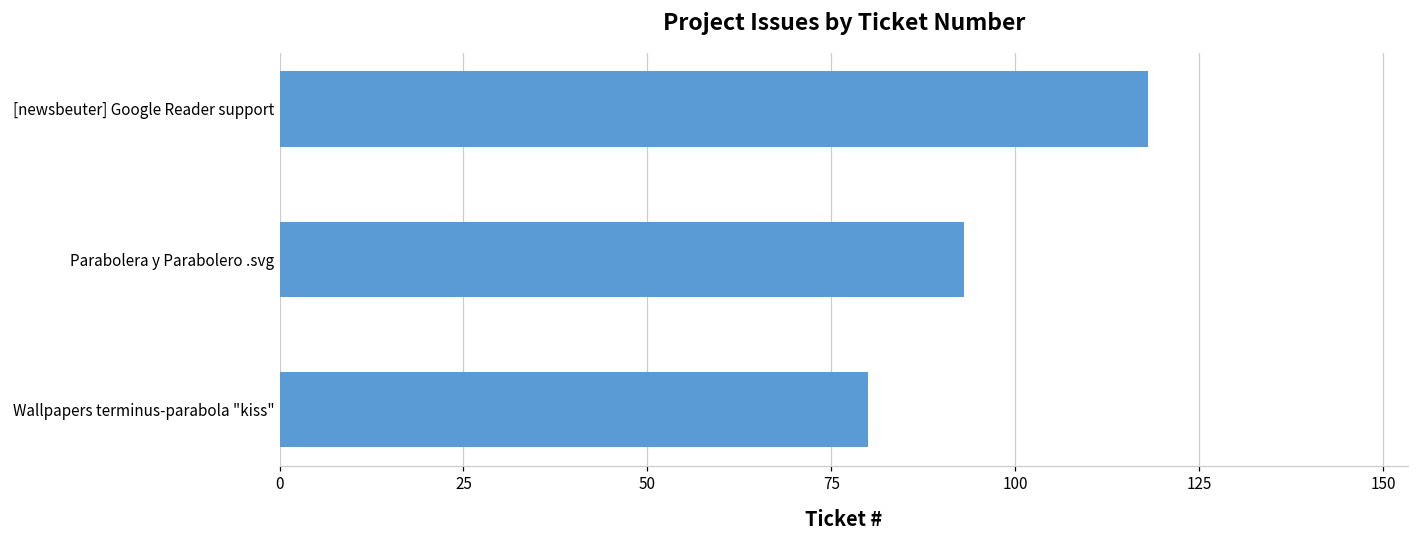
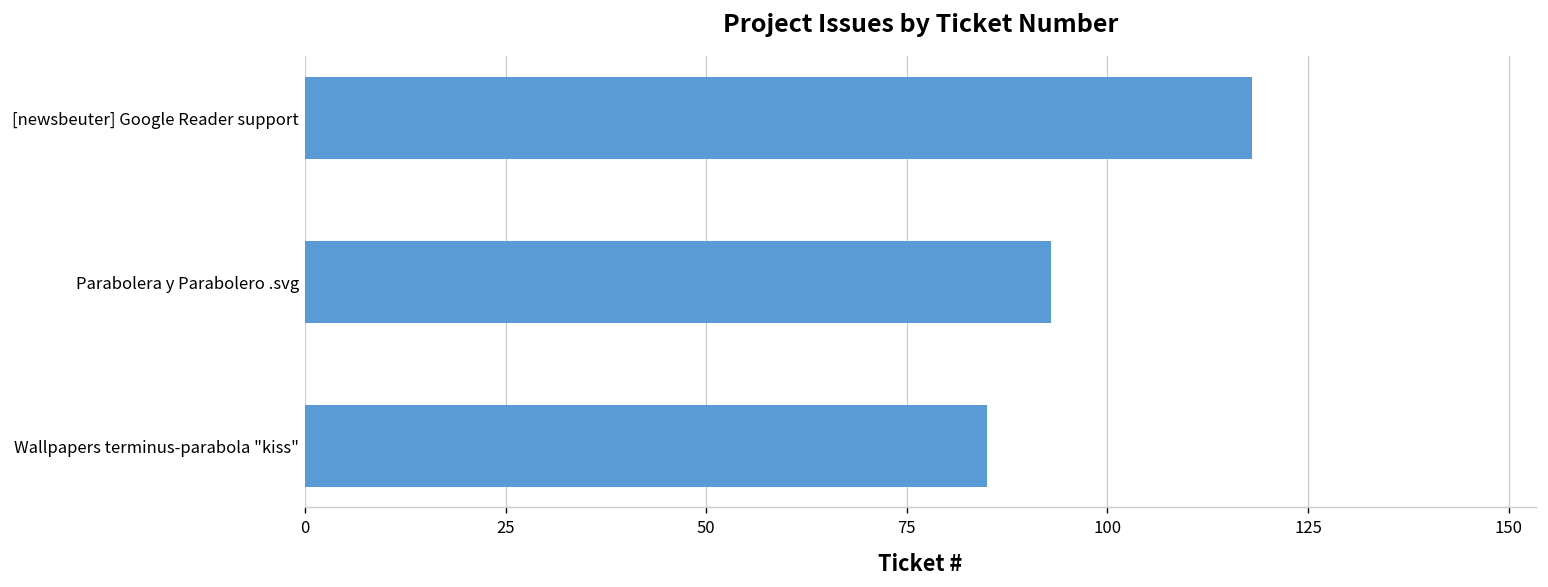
  {
    "[newsbeuter] Google Reader support": 118,
    "Parabolera y Parabolero .svg": 93,
-   "Wallpapers terminus-parabola \"kiss\"": 80
+   "Wallpapers terminus-parabola \"kiss\"": 85
  }
